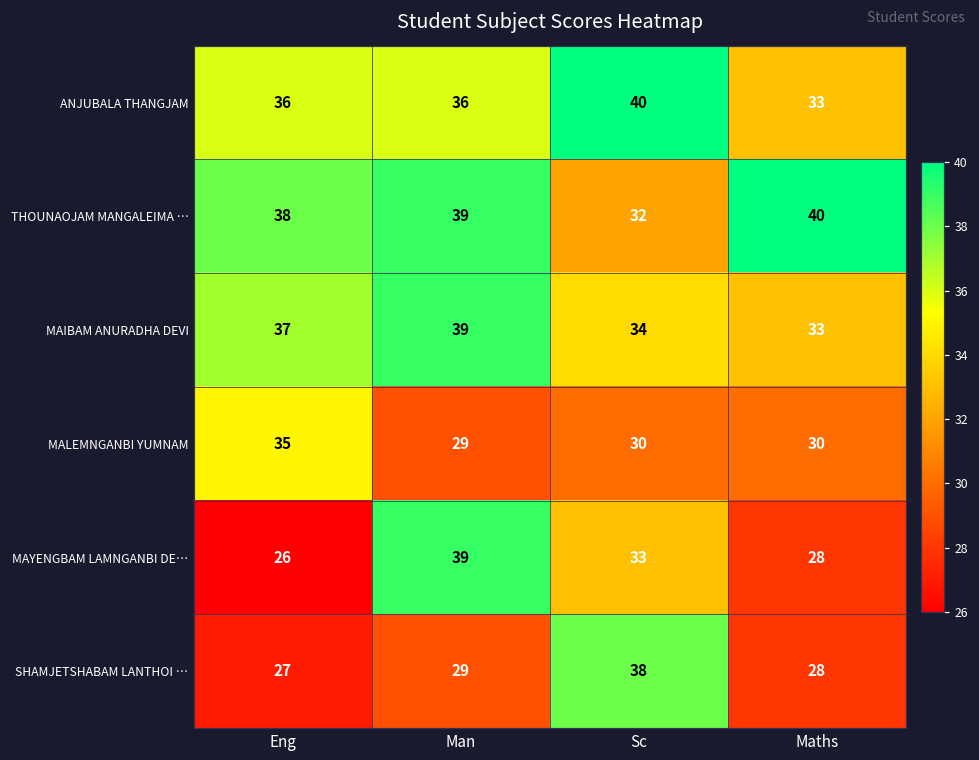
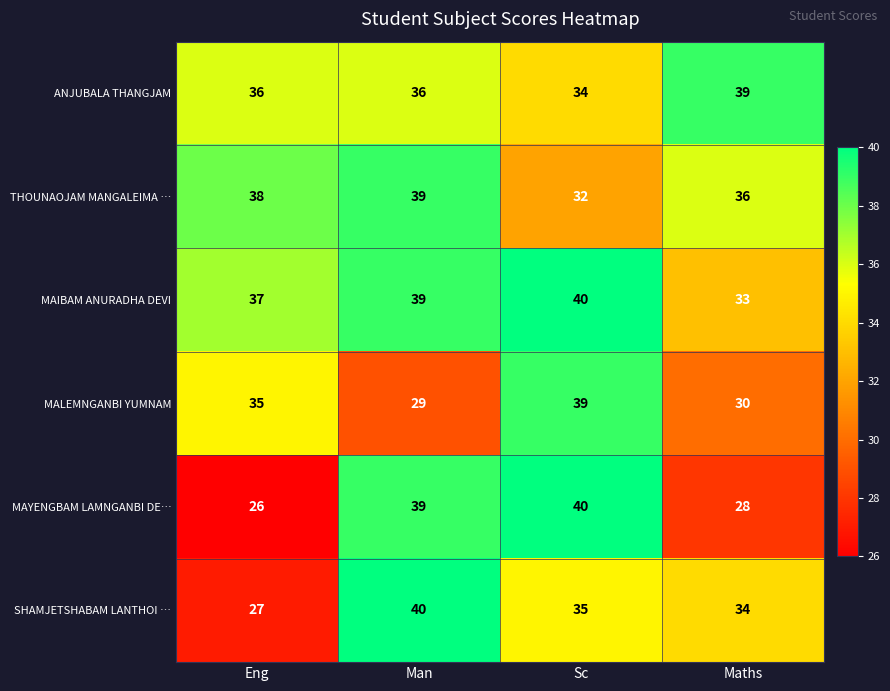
  {
    "ANJUBALA THANGJAM": {
      "Eng": 36,
      "Man": 36,
-     "Sc": 40,
-     "Maths": 33
+     "Sc": 34,
+     "Maths": 39
    },
    "THOUNAOJAM MANGALEIMA …": {
      "Eng": 38,
      "Man": 39,
      "Sc": 32,
-     "Maths": 40
+     "Maths": 36
    },
    "MAIBAM ANURADHA DEVI": {
      "Eng": 37,
      "Man": 39,
-     "Sc": 34,
+     "Sc": 40,
      "Maths": 33
    },
    "MALEMNGANBI YUMNAM": {
      "Eng": 35,
      "Man": 29,
-     "Sc": 30,
+     "Sc": 39,
      "Maths": 30
    },
    "MAYENGBAM LAMNGANBI DE…": {
      "Eng": 26,
      "Man": 39,
-     "Sc": 33,
+     "Sc": 40,
      "Maths": 28
    },
    "SHAMJETSHABAM LANTHOI …": {
      "Eng": 27,
-     "Man": 29,
-     "Sc": 38,
-     "Maths": 28
+     "Man": 40,
+     "Sc": 35,
+     "Maths": 34
    }
  }
